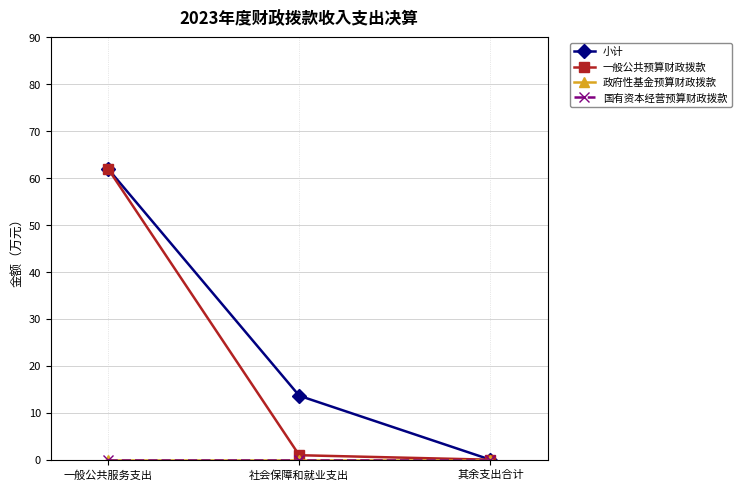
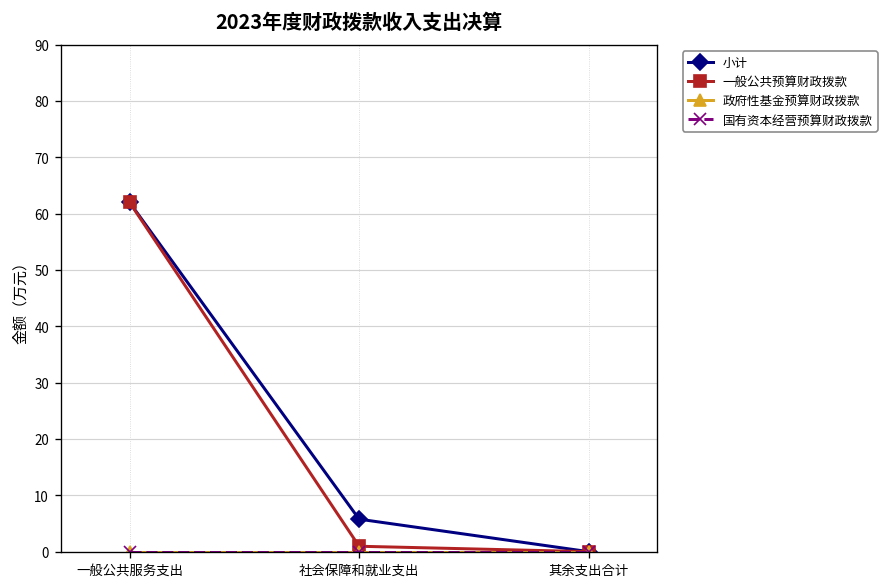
  {
    "小计": {
-     "社会保障和就业支出": 14
+     "社会保障和就业支出": 6
    },
    "一般公共预算财政拨款": {
      "社会保障和就业支出": 1
    },
    "国有资本经营预算财政拨款": {
      "一般公共服务支出": 0,
      "社会保障和就业支出": 0
    }
  }
